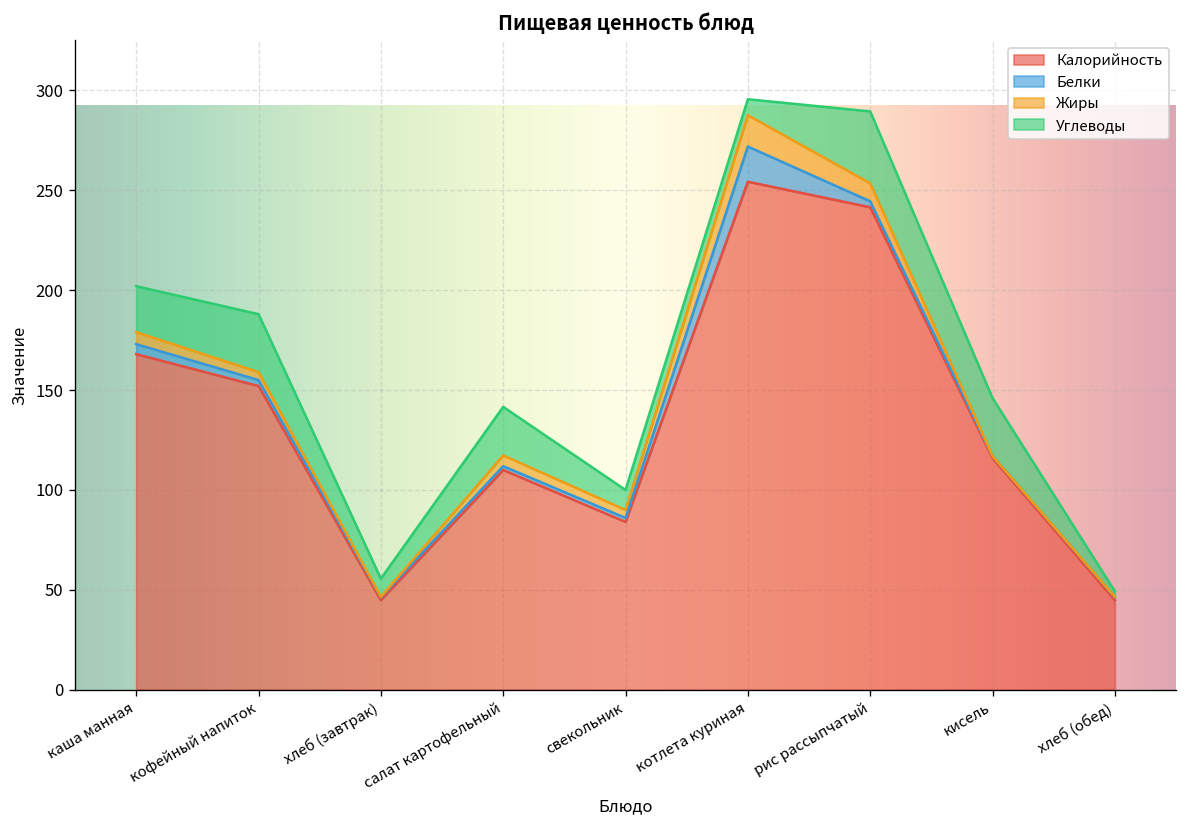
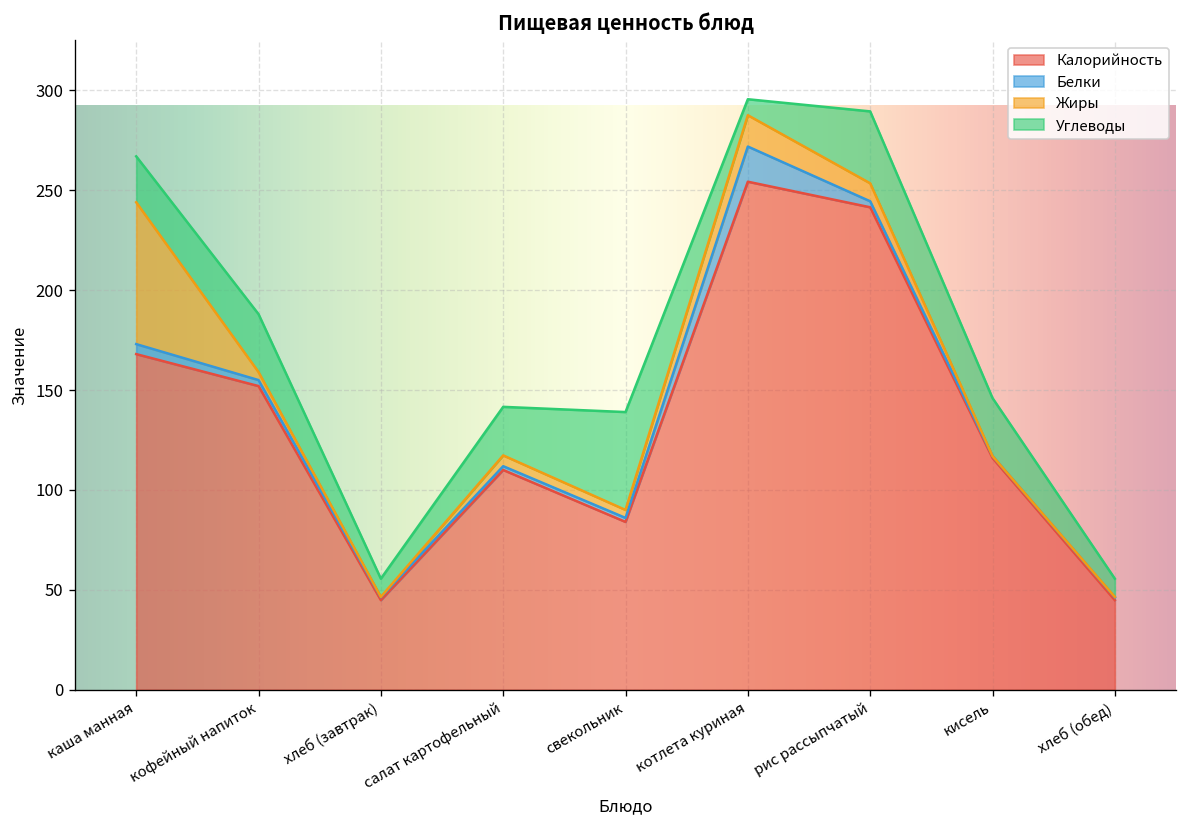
  {
    "Калорийность": {
      "каша манная": 168,
      "кофейный напиток": 152,
      "салат картофельный": 110,
      "свекольник": 84,
      "котлета куриная": 254,
      "рис рассыпчатый": 242
    },
    "Белки": {
      "каша манная": 5,
      "кофейный напиток": 3,
      "салат картофельный": 2,
      "свекольник": 2,
      "котлета куриная": 18,
      "рис рассыпчатый": 3
    },
    "Жиры": {
-     "каша манная": 6,
+     "каша манная": 71,
      "кофейный напиток": 4,
      "салат картофельный": 5,
      "свекольник": 4,
      "котлета куриная": 16,
      "рис рассыпчатый": 9
    },
    "Углеводы": {
      "каша манная": 23,
      "кофейный напиток": 29,
      "хлеб (завтрак)": 9,
      "салат картофельный": 24,
-     "свекольник": 10,
+     "свекольник": 49,
      "котлета куриная": 8,
      "рис рассыпчатый": 36,
      "кисель": 29,
-     "хлеб (обед)": 3
+     "хлеб (обед)": 9
    }
  }
